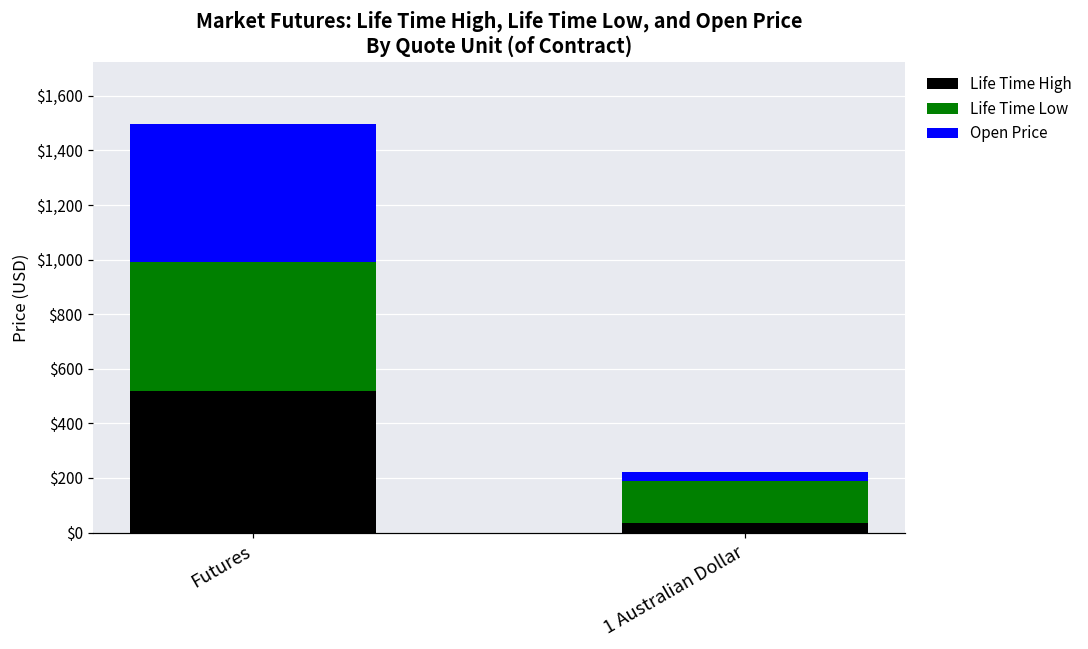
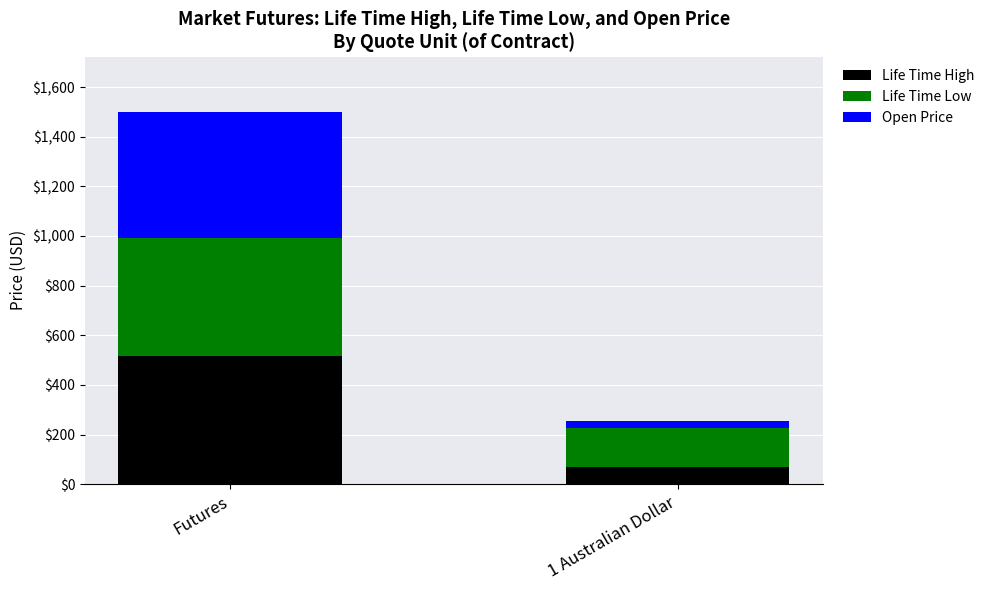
  {
    "Life Time High": {
      "Futures": "$520",
-     "1 Australian Dollar": "$40"
+     "1 Australian Dollar": "$70"
    },
    "Life Time Low": {
      "Futures": "$470",
      "1 Australian Dollar": "$150"
    },
    "Open Price": {
      "Futures": "$510",
      "1 Australian Dollar": "$30"
    }
  }
